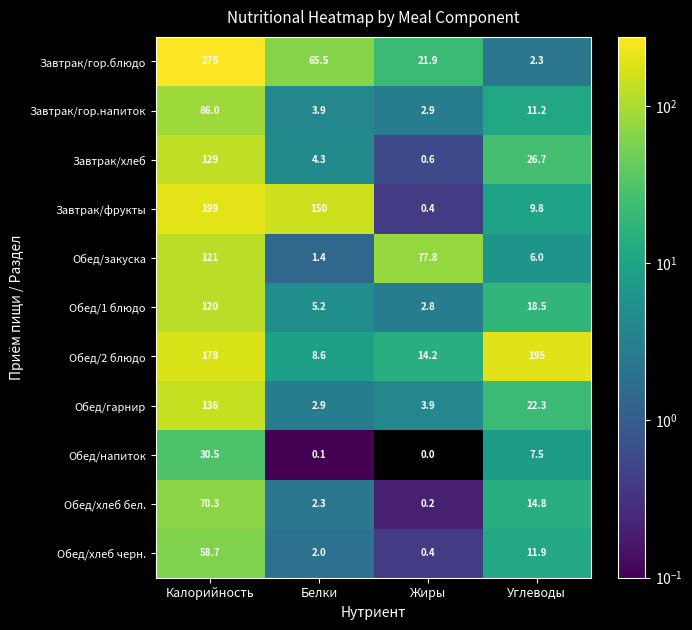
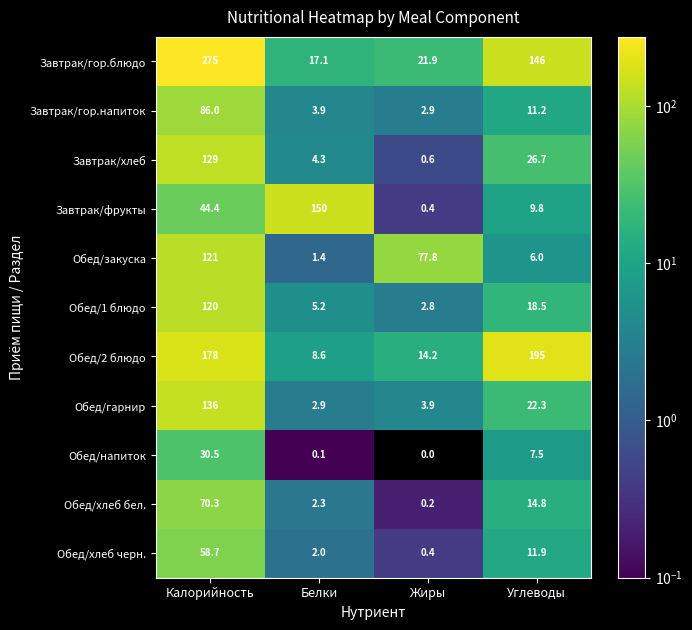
  {
    "Завтрак/гор.блюдо": {
      "Калорийность": 275,
-     "Белки": 65.5,
+     "Белки": 17.1,
      "Жиры": 21.9,
-     "Углеводы": 2.3
+     "Углеводы": 146
    },
    "Завтрак/гор.напиток": {
      "Калорийность": 86.0,
      "Белки": 3.9,
      "Жиры": 2.9,
      "Углеводы": 11.2
    },
    "Завтрак/хлеб": {
      "Калорийность": 129,
      "Белки": 4.3,
      "Жиры": 0.6,
      "Углеводы": 26.7
    },
    "Завтрак/фрукты": {
-     "Калорийность": 199,
+     "Калорийность": 44.4,
      "Белки": 150,
      "Жиры": 0.4,
      "Углеводы": 9.8
    },
    "Обед/закуска": {
      "Калорийность": 121,
      "Белки": 1.4,
      "Жиры": 77.8,
      "Углеводы": 6.0
    },
    "Обед/1 блюдо": {
      "Калорийность": 120,
      "Белки": 5.2,
      "Жиры": 2.8,
      "Углеводы": 18.5
    },
    "Обед/2 блюдо": {
      "Калорийность": 178,
      "Белки": 8.6,
      "Жиры": 14.2,
      "Углеводы": 195
    },
    "Обед/гарнир": {
      "Калорийность": 136,
      "Белки": 2.9,
      "Жиры": 3.9,
      "Углеводы": 22.3
    },
    "Обед/напиток": {
      "Калорийность": 30.5,
      "Белки": 0.1,
      "Жиры": 0.0,
      "Углеводы": 7.5
    },
    "Обед/хлеб бел.": {
      "Калорийность": 70.3,
      "Белки": 2.3,
      "Жиры": 0.2,
      "Углеводы": 14.8
    },
    "Обед/хлеб черн.": {
      "Калорийность": 58.7,
      "Белки": 2.0,
      "Жиры": 0.4,
      "Углеводы": 11.9
    }
  }
